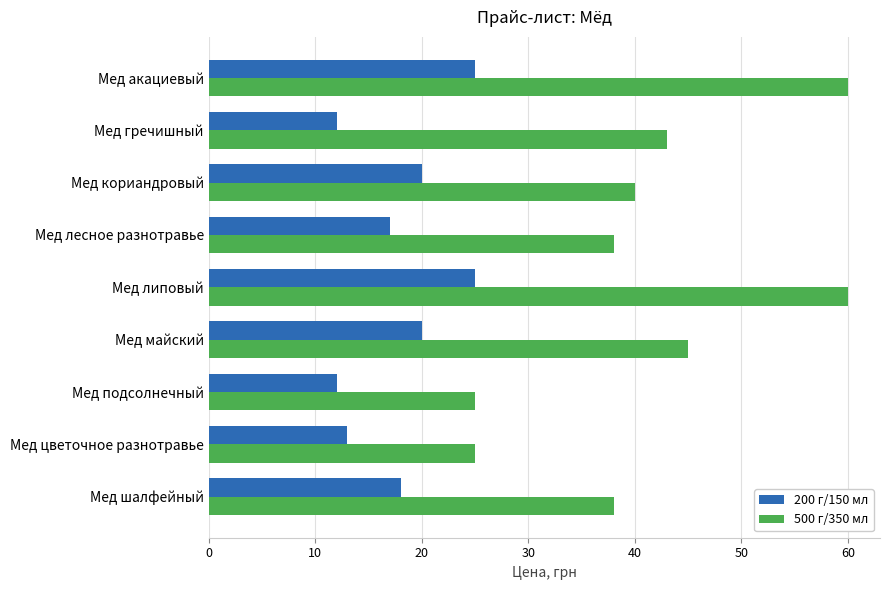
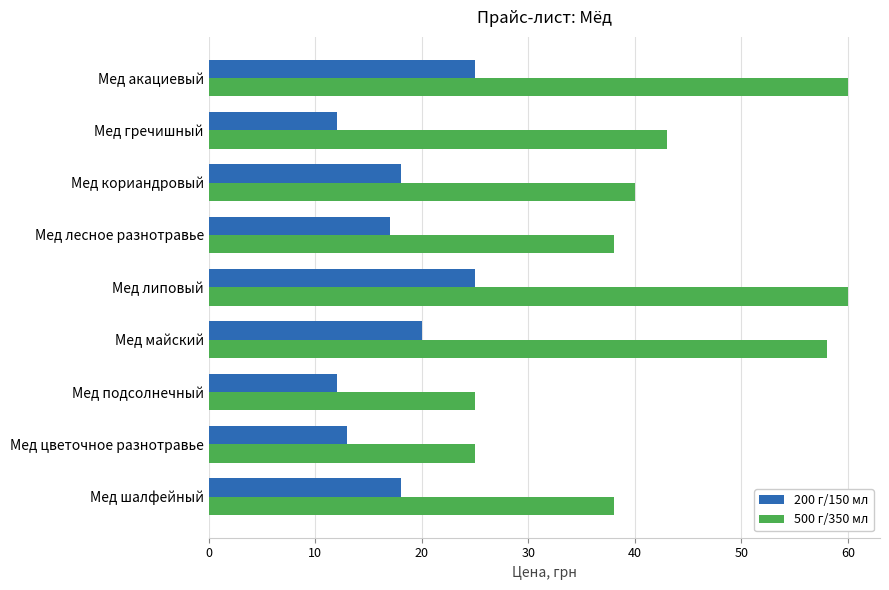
  {
    "200 г/150 мл": {
      "Мед акациевый": 25,
      "Мед гречишный": 12,
-     "Мед кориандровый": 20,
+     "Мед кориандровый": 18,
      "Мед лесное разнотравье": 17,
      "Мед липовый": 25,
      "Мед майский": 20,
      "Мед подсолнечный": 12,
      "Мед цветочное разнотравье": 13,
      "Мед шалфейный": 18
    },
    "500 г/350 мл": {
      "Мед акациевый": 60,
      "Мед гречишный": 43,
      "Мед кориандровый": 40,
      "Мед лесное разнотравье": 38,
      "Мед липовый": 60,
-     "Мед майский": 45,
+     "Мед майский": 58,
      "Мед подсолнечный": 25,
      "Мед цветочное разнотравье": 25,
      "Мед шалфейный": 38
    }
  }
